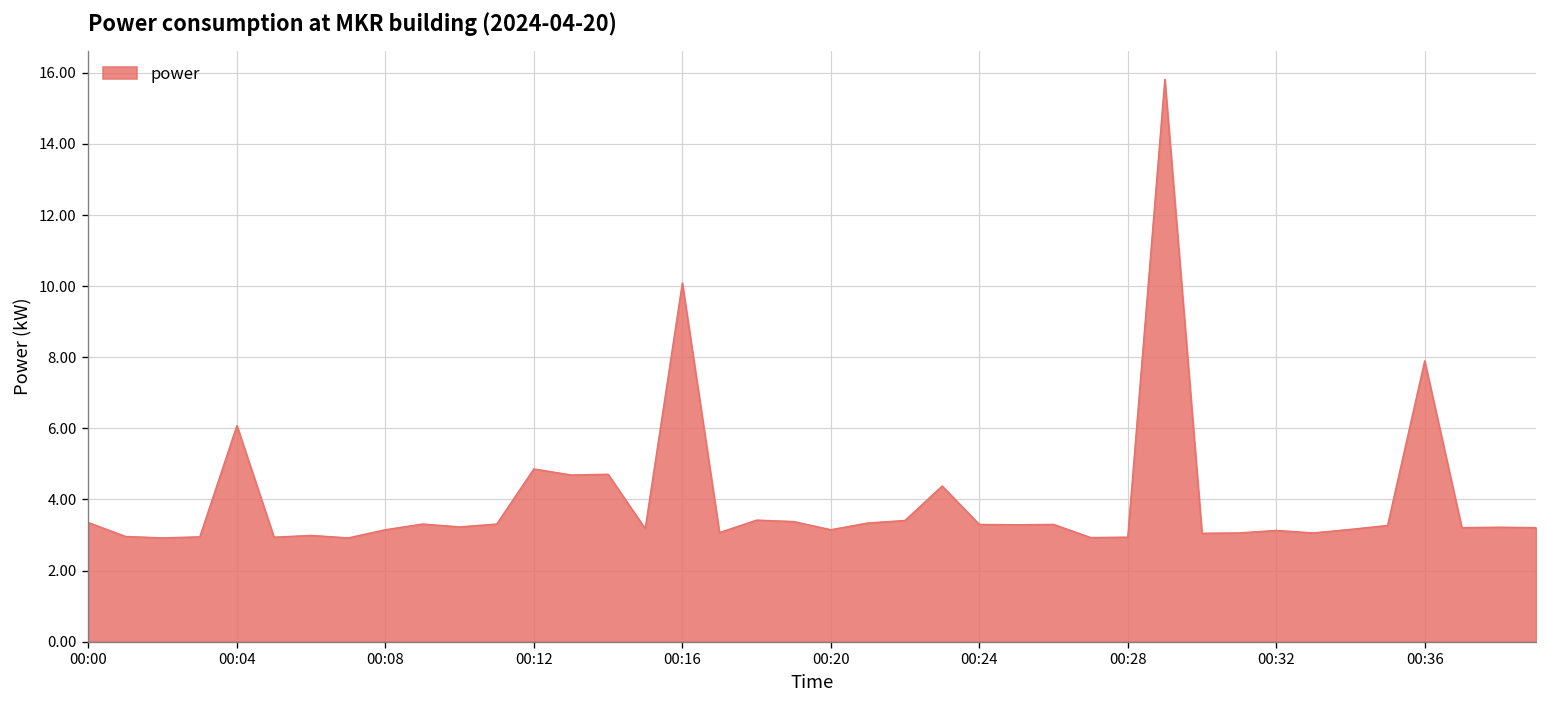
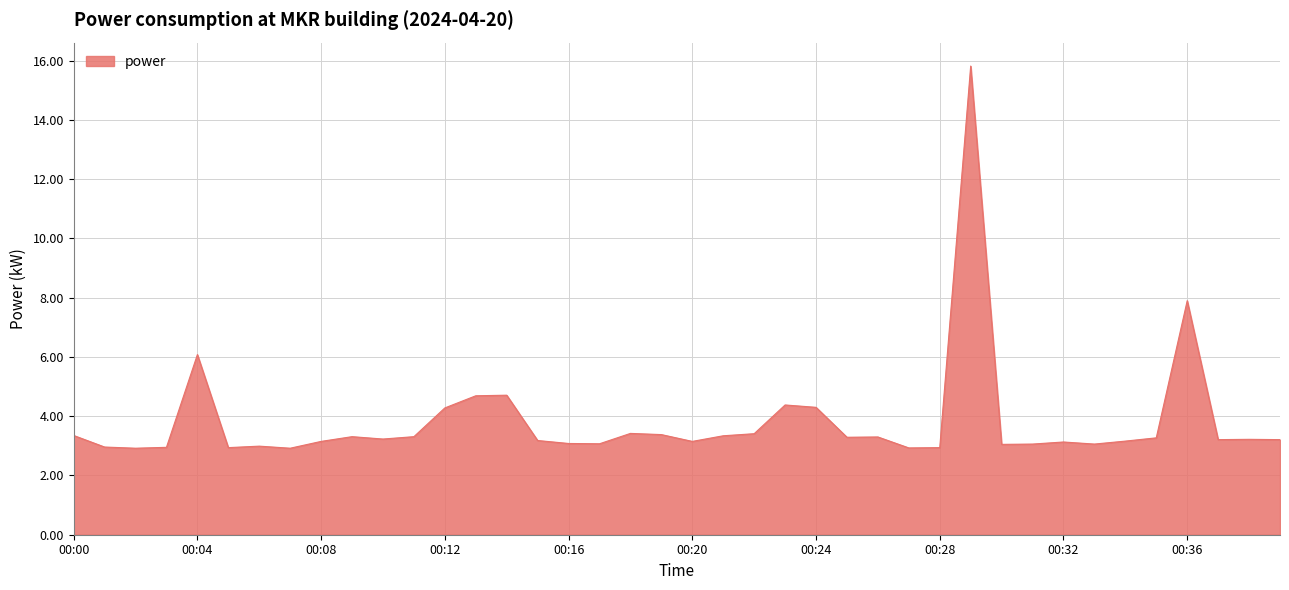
  {
    "00:00": 3.4,
    "00:04": 6.1,
    "00:08": 3.2,
-   "00:12": 4.9,
-   "00:16": 10.1,
+   "00:12": 4.3,
+   "00:16": 3.1,
    "00:20": 3.2,
-   "00:24": 3.3,
+   "00:24": 4.3,
    "00:28": 2.9,
    "00:32": 3.1,
    "00:36": 7.9
  }
